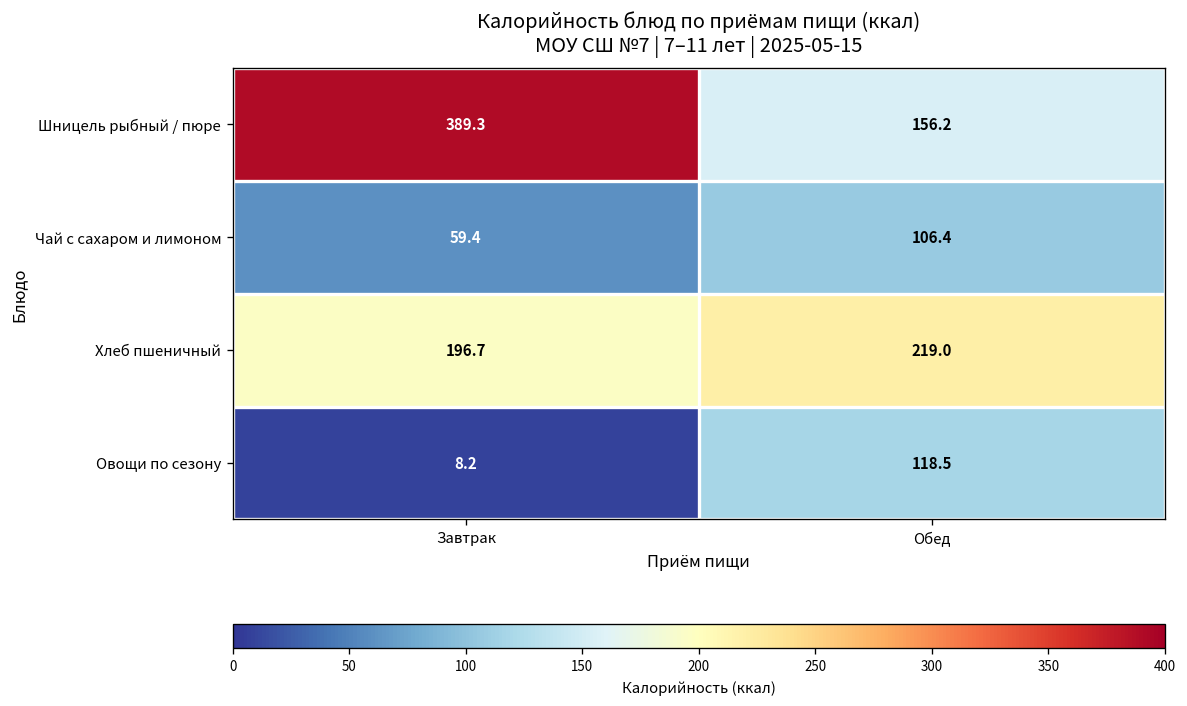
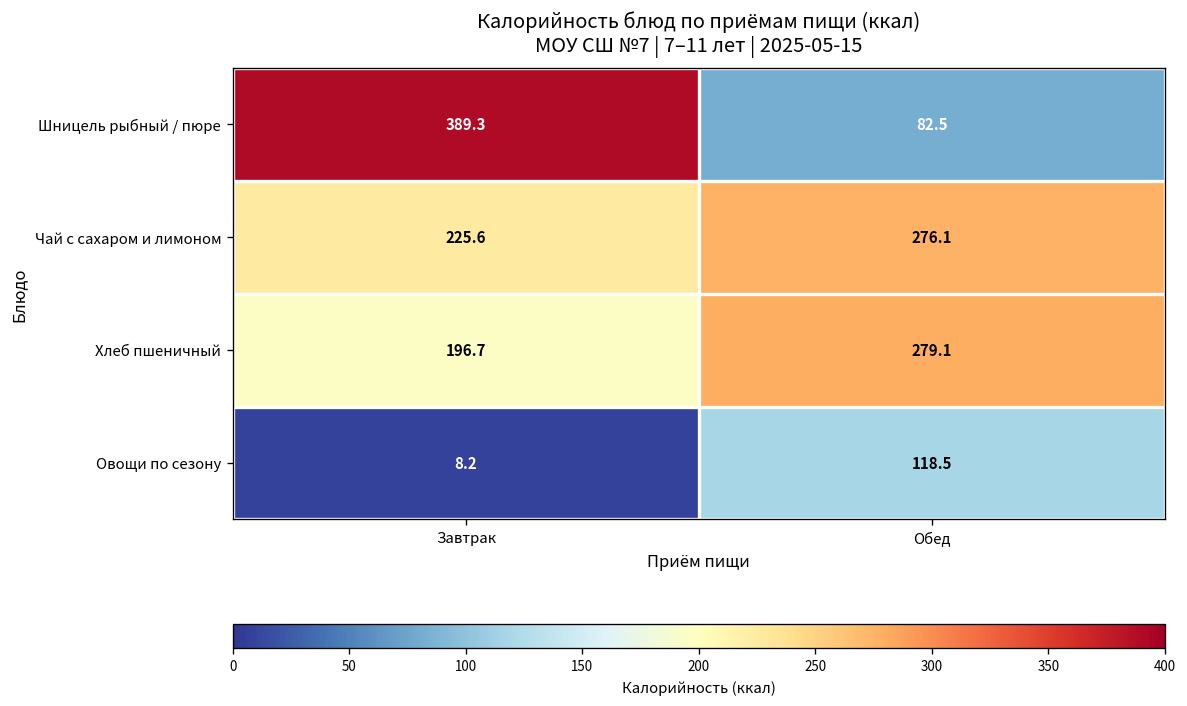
  {
    "Шницель рыбный / пюре": {
      "Завтрак": 389.3,
-     "Обед": 156.2
+     "Обед": 82.5
    },
    "Чай с сахаром и лимоном": {
-     "Завтрак": 59.4,
-     "Обед": 106.4
+     "Завтрак": 225.6,
+     "Обед": 276.1
    },
    "Хлеб пшеничный": {
      "Завтрак": 196.7,
-     "Обед": 219.0
+     "Обед": 279.1
    },
    "Овощи по сезону": {
      "Завтрак": 8.2,
      "Обед": 118.5
    }
  }
